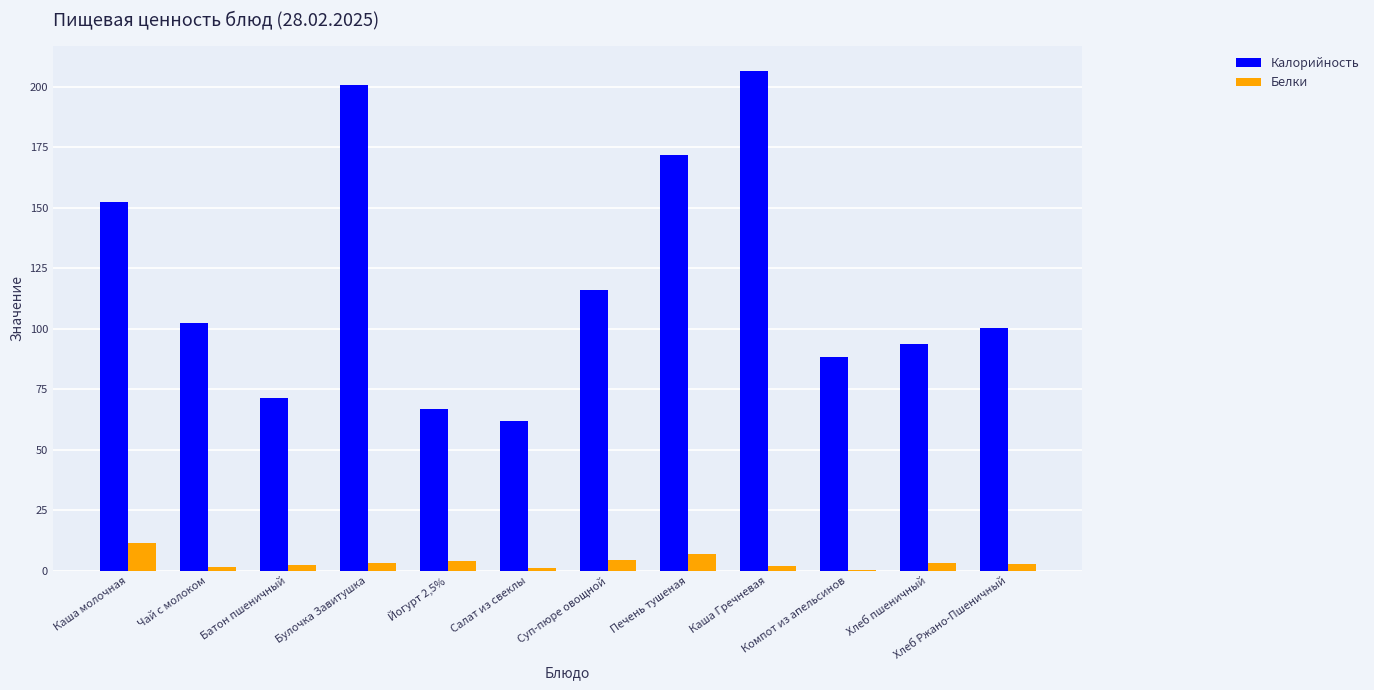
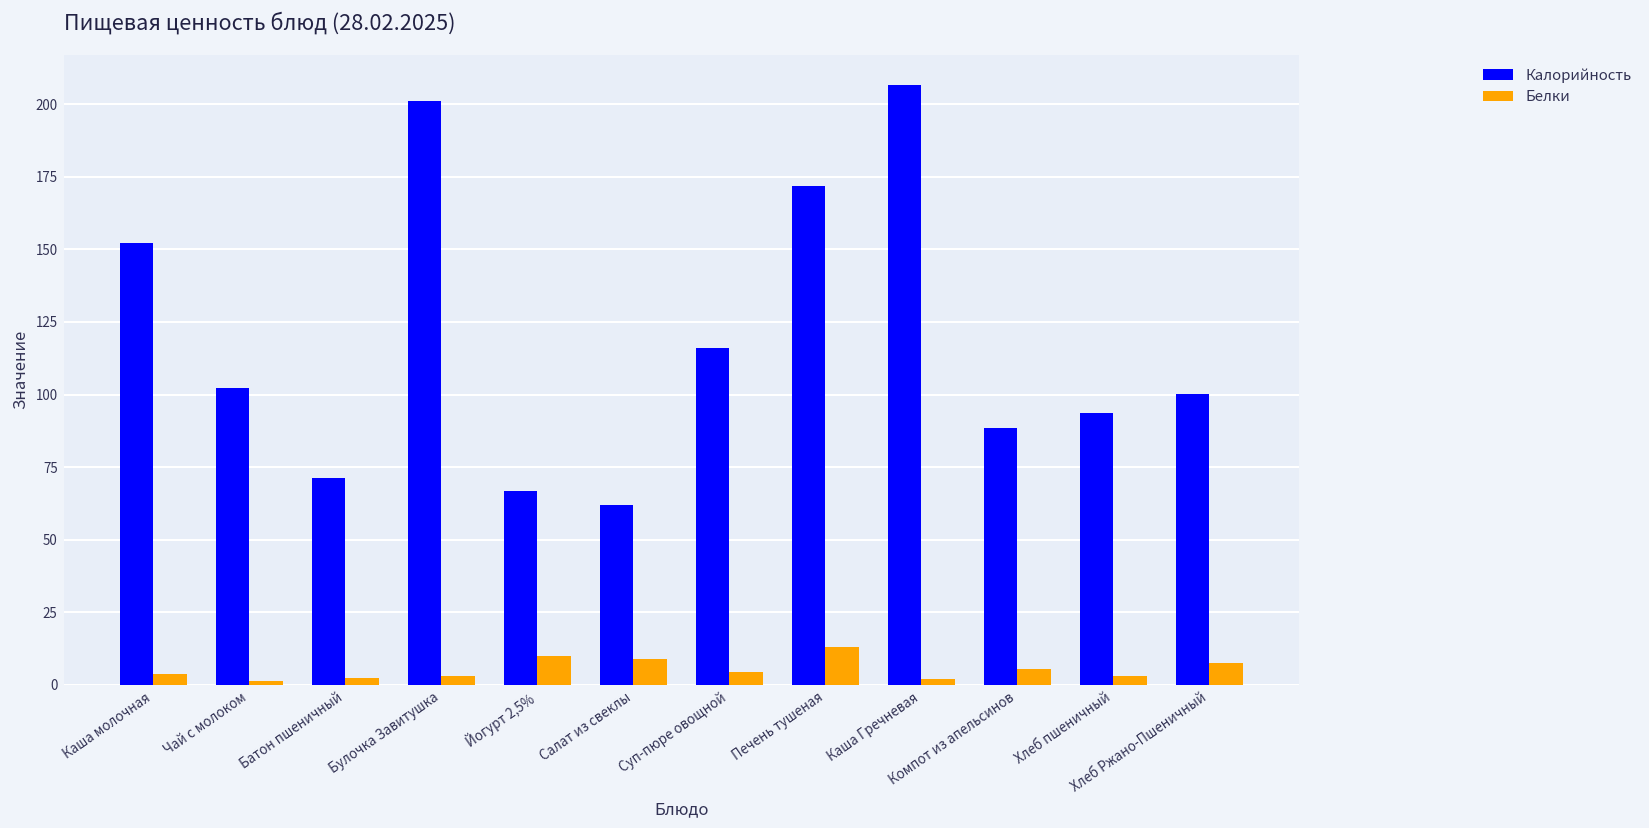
  {
    "Калорийность": {
      "Каша молочная": 152,
      "Чай с молоком": 102,
      "Батон пшеничный": 71,
      "Булочка Завитушка": 201,
      "Йогурт 2,5%": 67,
      "Салат из свеклы": 62,
      "Суп-пюре овощной": 116,
      "Печень тушеная": 172,
      "Каша Гречневая": 207,
      "Компот из апельсинов": 88,
      "Хлеб пшеничный": 94,
      "Хлеб Ржано-Пшеничный": 100
    },
    "Белки": {
-     "Каша молочная": 11,
+     "Каша молочная": 4,
      "Чай с молоком": 1,
      "Батон пшеничный": 2,
      "Булочка Завитушка": 3,
-     "Йогурт 2,5%": 4,
-     "Салат из свеклы": 1,
+     "Йогурт 2,5%": 10,
+     "Салат из свеклы": 9,
      "Суп-пюре овощной": 4,
-     "Печень тушеная": 7,
+     "Печень тушеная": 13,
      "Каша Гречневая": 2,
-     "Компот из апельсинов": 0,
+     "Компот из апельсинов": 6,
      "Хлеб пшеничный": 3,
-     "Хлеб Ржано-Пшеничный": 3
+     "Хлеб Ржано-Пшеничный": 8
    }
  }
